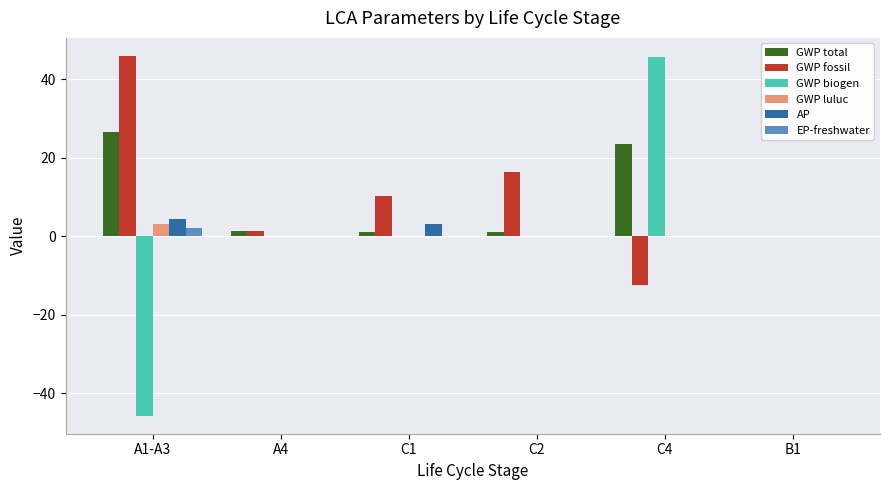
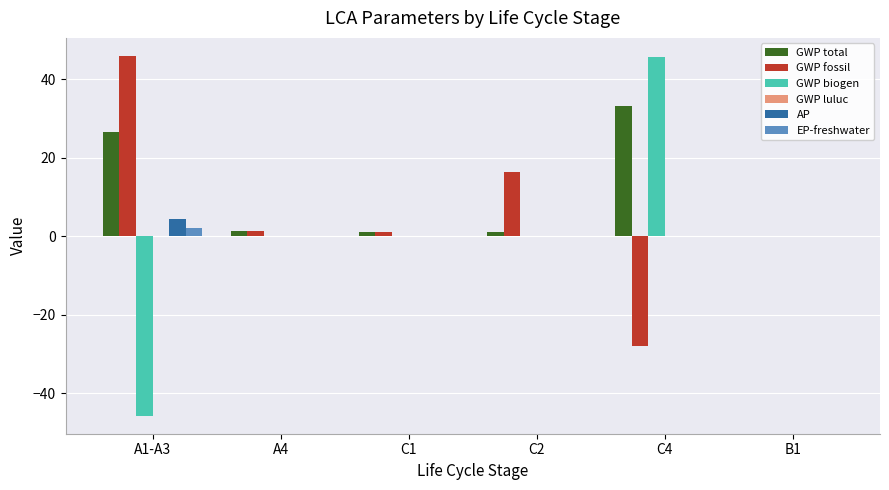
  {
    "GWP total": {
      "A1-A3": 27,
      "A4": 1,
      "C1": 1,
      "C2": 1,
-     "C4": 24,
+     "C4": 33,
      "B1": 0
    },
    "GWP fossil": {
      "A1-A3": 46,
      "A4": 1,
-     "C1": 10,
+     "C1": 1,
      "C2": 16,
-     "C4": -12,
+     "C4": -28,
      "B1": 0
    },
    "GWP biogen": {
      "A1-A3": -46,
      "A4": 0,
      "C1": 0,
      "C2": 0,
      "C4": 46,
      "B1": 0
    },
    "GWP luluc": {
-     "A1-A3": 3,
+     "A1-A3": 0,
      "B1": 0
    },
    "AP": {
      "A1-A3": 5,
-     "C1": 3,
+     "C1": 0,
      "B1": 0
    },
    "EP-freshwater": {
      "A1-A3": 2,
      "B1": 0
    }
  }
